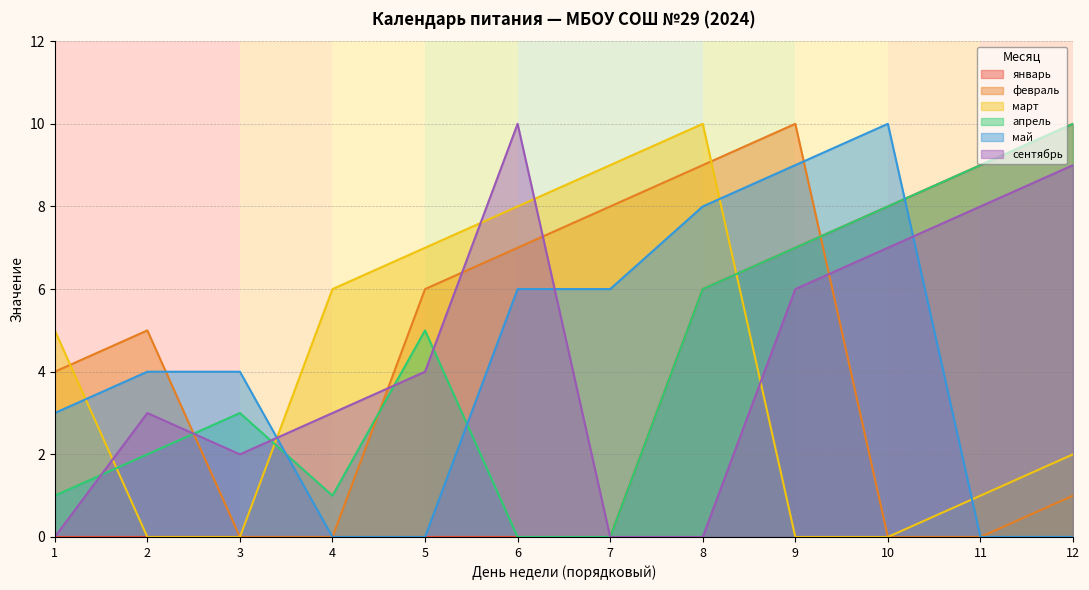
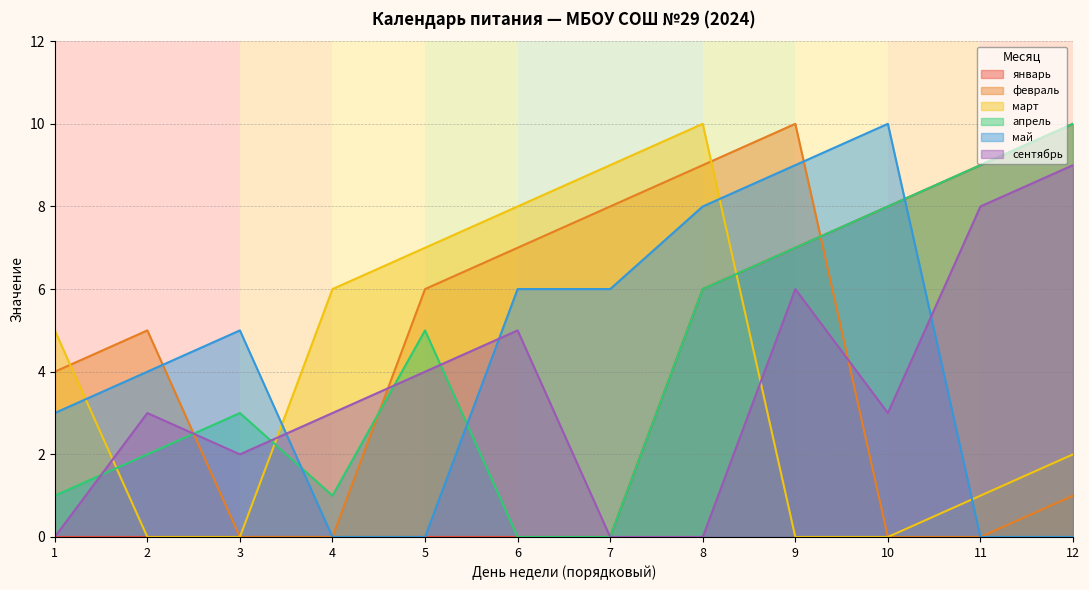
  {
    "апрель": {
      "1": 1,
      "2": 2,
      "3": 3,
      "4": 1,
      "5": 5
    },
    "май": {
      "1": 3,
      "2": 4,
-     "3": 4,
+     "3": 5,
      "6": 6,
      "7": 6,
      "8": 8,
      "9": 9,
      "10": 10,
      "12": 0
    },
    "сентябрь": {
      "2": 3,
      "3": 2,
      "4": 3,
      "5": 4,
-     "6": 10,
+     "6": 5,
      "8": 0,
      "9": 6,
-     "10": 7,
+     "10": 3,
      "11": 8,
      "12": 9
    }
  }
